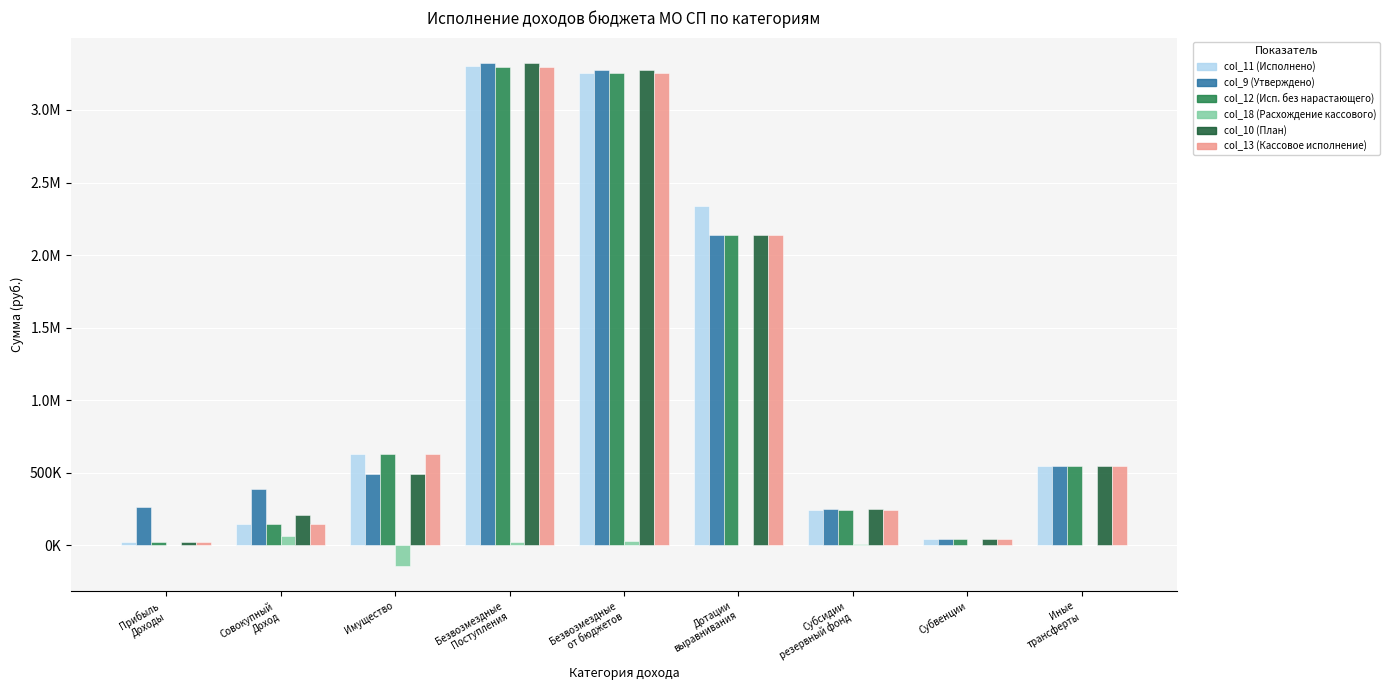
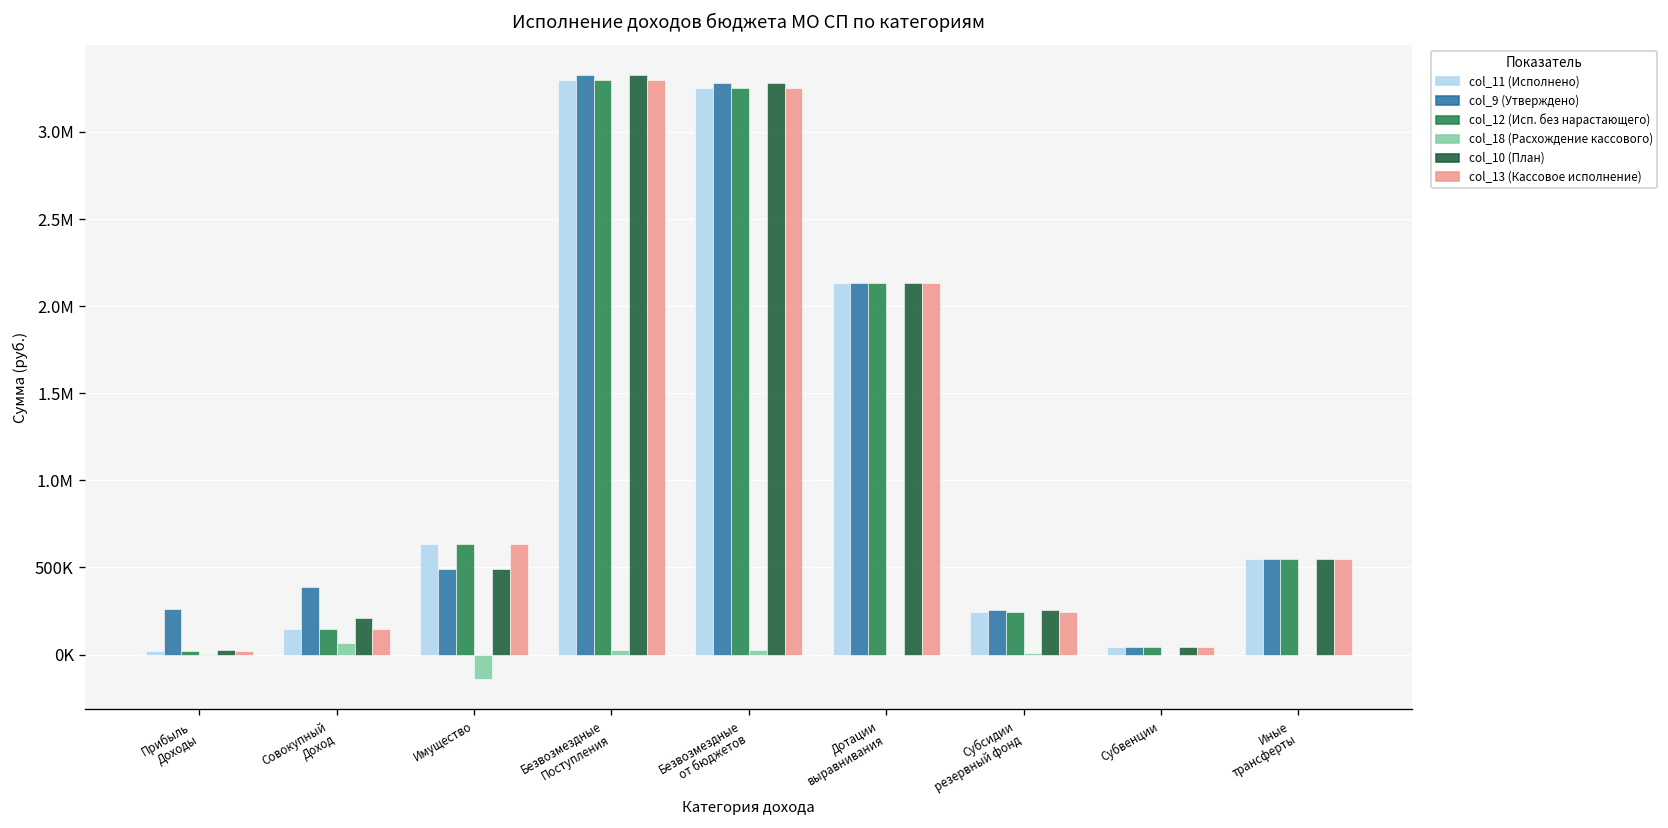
  {
    "col_11 (Исполнено)": {
      "Прибыль Доходы": 20000,
      "Совокупный Доход": 150000,
      "Имущество": 630000,
      "Безвозмездные Поступления": 3300000,
      "Безвозмездные от бюджетов": 3250000,
-     "Дотации выравнивания": 2340000,
+     "Дотации выравнивания": 2140000,
      "Субсидии резервный фонд": 240000,
      "Субвенции": 40000,
      "Иные трансферты": 550000
    },
    "col_9 (Утверждено)": {
      "Прибыль Доходы": 260000,
      "Совокупный Доход": 390000,
      "Имущество": 490000,
      "Безвозмездные Поступления": 3320000,
      "Безвозмездные от бюджетов": 3280000,
      "Дотации выравнивания": 2140000,
      "Субсидии резервный фонд": 250000,
      "Субвенции": 40000,
      "Иные трансферты": 550000
    },
    "col_18 (Расхождение кассового)": {
      "Совокупный Доход": 70000,
      "Имущество": -140000,
      "Безвозмездные Поступления": 30000,
      "Безвозмездные от бюджетов": 30000,
      "Дотации выравнивания": 0,
      "Субвенции": 0,
      "Иные трансферты": 0
    },
    "col_13 (Кассовое исполнение)": {
      "Прибыль Доходы": 20000,
      "Совокупный Доход": 150000,
      "Имущество": 630000,
      "Безвозмездные Поступления": 3300000,
      "Безвозмездные от бюджетов": 3250000,
      "Дотации выравнивания": 2140000,
      "Субсидии резервный фонд": 240000,
      "Субвенции": 40000,
      "Иные трансферты": 550000
    }
  }
